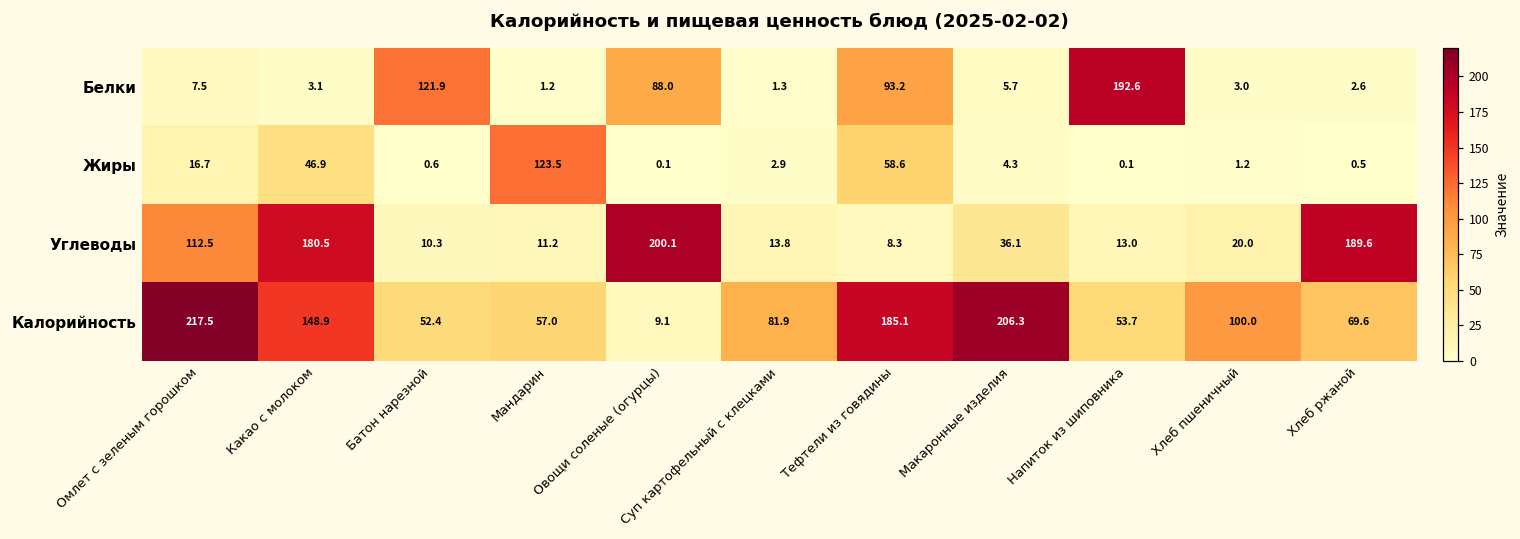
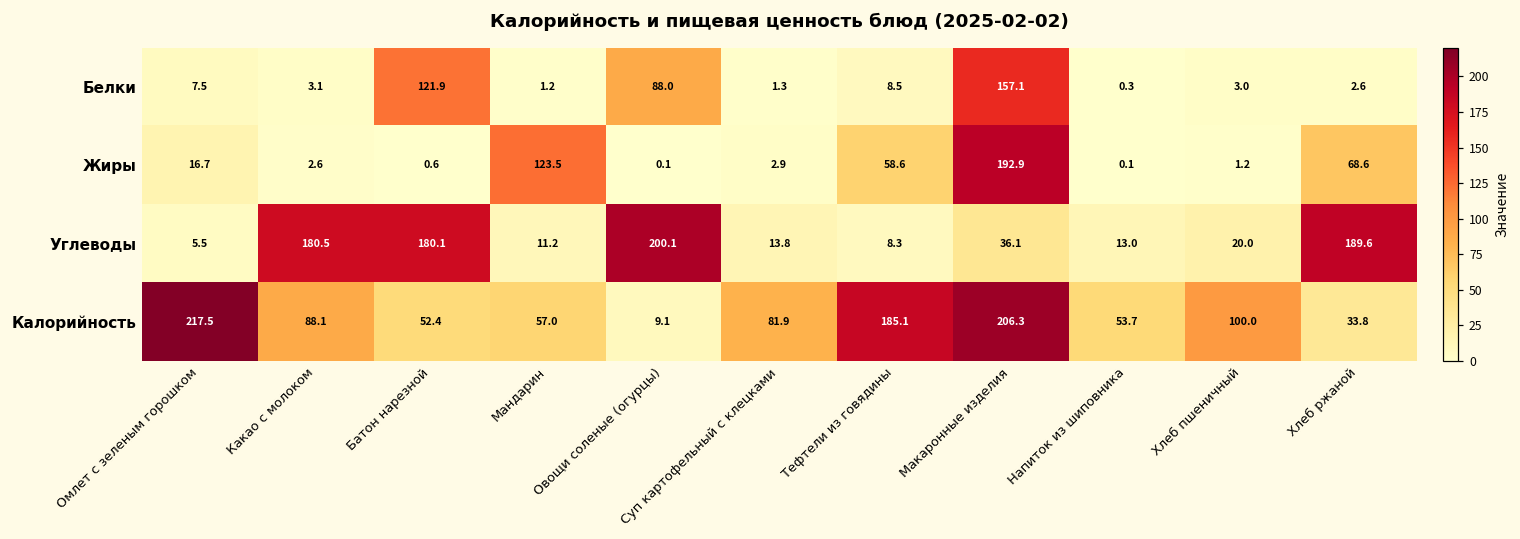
  {
    "Белки": {
      "Омлет с зеленым горошком": 7.5,
      "Какао с молоком": 3.1,
      "Батон нарезной": 121.9,
      "Мандарин": 1.2,
      "Овощи соленые (огурцы)": 88.0,
      "Суп картофельный с клецками": 1.3,
-     "Тефтели из говядины": 93.2,
-     "Макаронные изделия": 5.7,
-     "Напиток из шиповника": 192.6,
+     "Тефтели из говядины": 8.5,
+     "Макаронные изделия": 157.1,
+     "Напиток из шиповника": 0.3,
      "Хлеб пшеничный": 3.0,
      "Хлеб ржаной": 2.6
    },
    "Жиры": {
      "Омлет с зеленым горошком": 16.7,
-     "Какао с молоком": 46.9,
+     "Какао с молоком": 2.6,
      "Батон нарезной": 0.6,
      "Мандарин": 123.5,
      "Овощи соленые (огурцы)": 0.1,
      "Суп картофельный с клецками": 2.9,
      "Тефтели из говядины": 58.6,
-     "Макаронные изделия": 4.3,
+     "Макаронные изделия": 192.9,
      "Напиток из шиповника": 0.1,
      "Хлеб пшеничный": 1.2,
-     "Хлеб ржаной": 0.5
+     "Хлеб ржаной": 68.6
    },
    "Углеводы": {
-     "Омлет с зеленым горошком": 112.5,
+     "Омлет с зеленым горошком": 5.5,
      "Какао с молоком": 180.5,
-     "Батон нарезной": 10.3,
+     "Батон нарезной": 180.1,
      "Мандарин": 11.2,
      "Овощи соленые (огурцы)": 200.1,
      "Суп картофельный с клецками": 13.8,
      "Тефтели из говядины": 8.3,
      "Макаронные изделия": 36.1,
      "Напиток из шиповника": 13.0,
      "Хлеб пшеничный": 20.0,
      "Хлеб ржаной": 189.6
    },
    "Калорийность": {
      "Омлет с зеленым горошком": 217.5,
-     "Какао с молоком": 148.9,
+     "Какао с молоком": 88.1,
      "Батон нарезной": 52.4,
      "Мандарин": 57.0,
      "Овощи соленые (огурцы)": 9.1,
      "Суп картофельный с клецками": 81.9,
      "Тефтели из говядины": 185.1,
      "Макаронные изделия": 206.3,
      "Напиток из шиповника": 53.7,
      "Хлеб пшеничный": 100.0,
-     "Хлеб ржаной": 69.6
+     "Хлеб ржаной": 33.8
    }
  }
